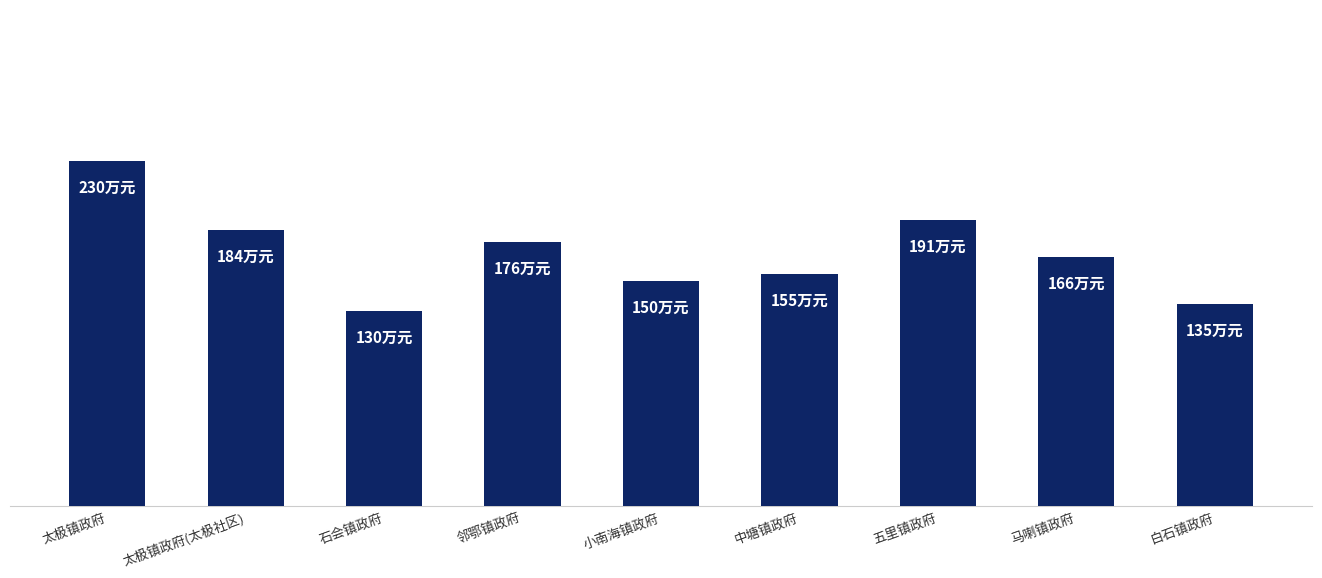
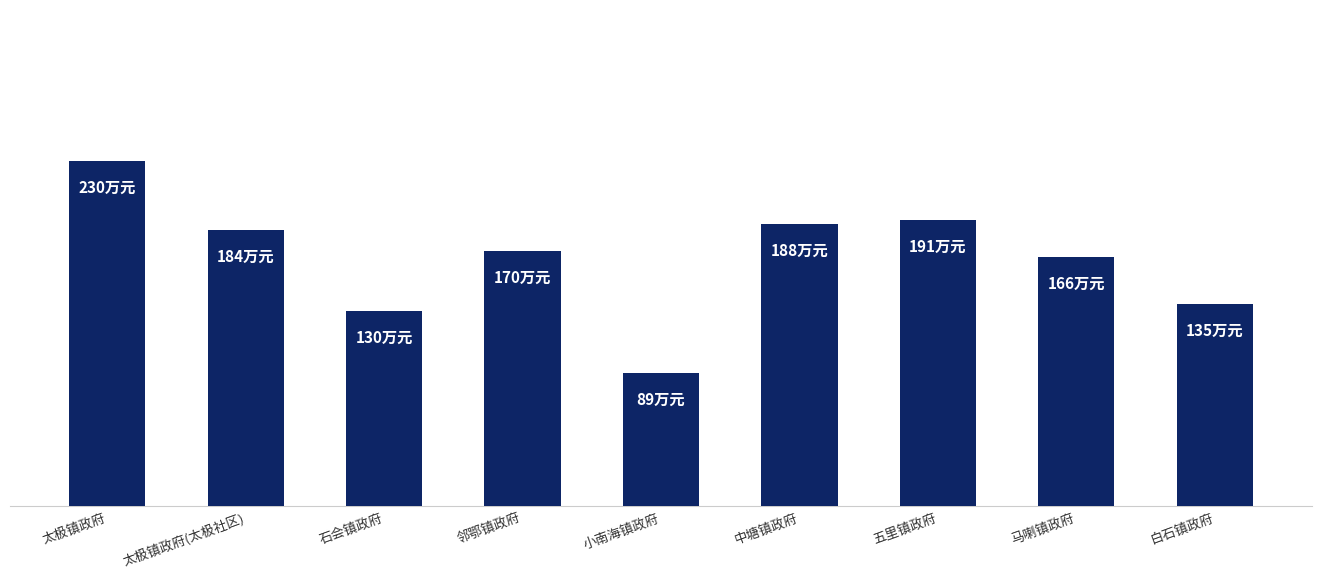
  {
    "太极镇政府": 230,
    "太极镇政府(太极社区)": 184,
    "石会镇政府": 130,
-   "邻鄂镇政府": 176,
-   "小南海镇政府": 150,
-   "中塘镇政府": 155,
+   "邻鄂镇政府": 170,
+   "小南海镇政府": 89,
+   "中塘镇政府": 188,
    "五里镇政府": 191,
    "马喇镇政府": 166,
    "白石镇政府": 135
  }
